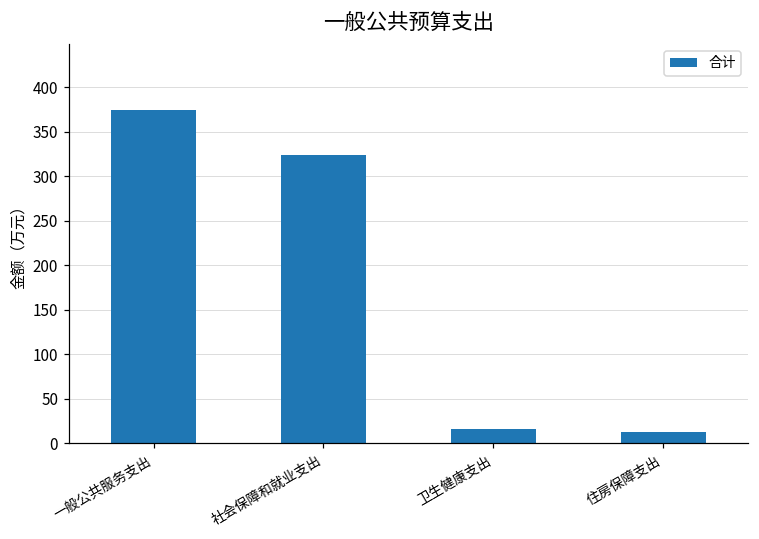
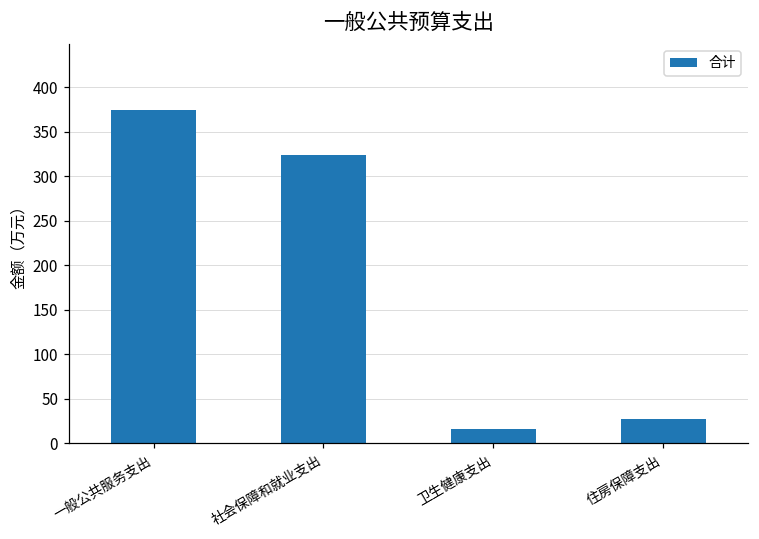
  {
    "一般公共服务支出": 370,
    "社会保障和就业支出": 320,
    "卫生健康支出": 20,
-   "住房保障支出": 10
+   "住房保障支出": 30
  }
